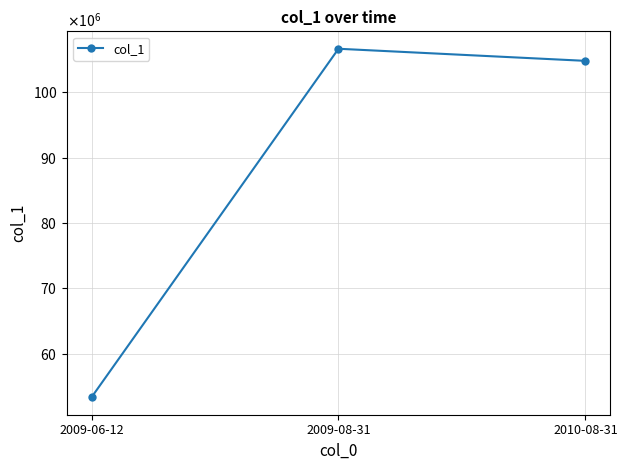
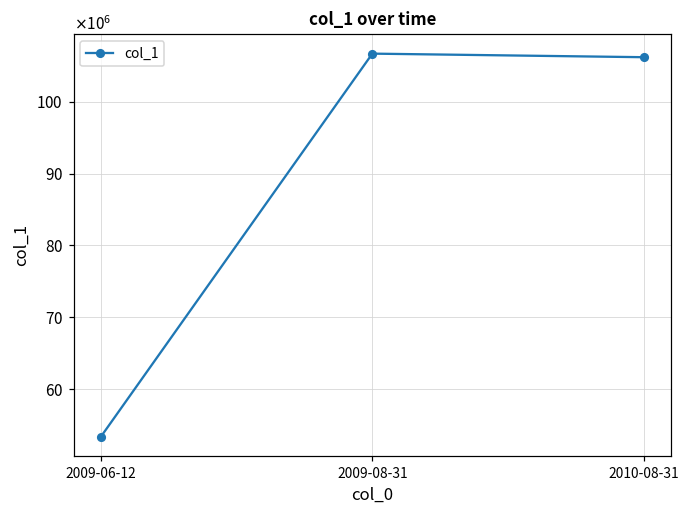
  {
    "2009-06-12": 53000000,
    "2009-08-31": 107000000,
-   "2010-08-31": 105000000
+   "2010-08-31": 106000000
  }
